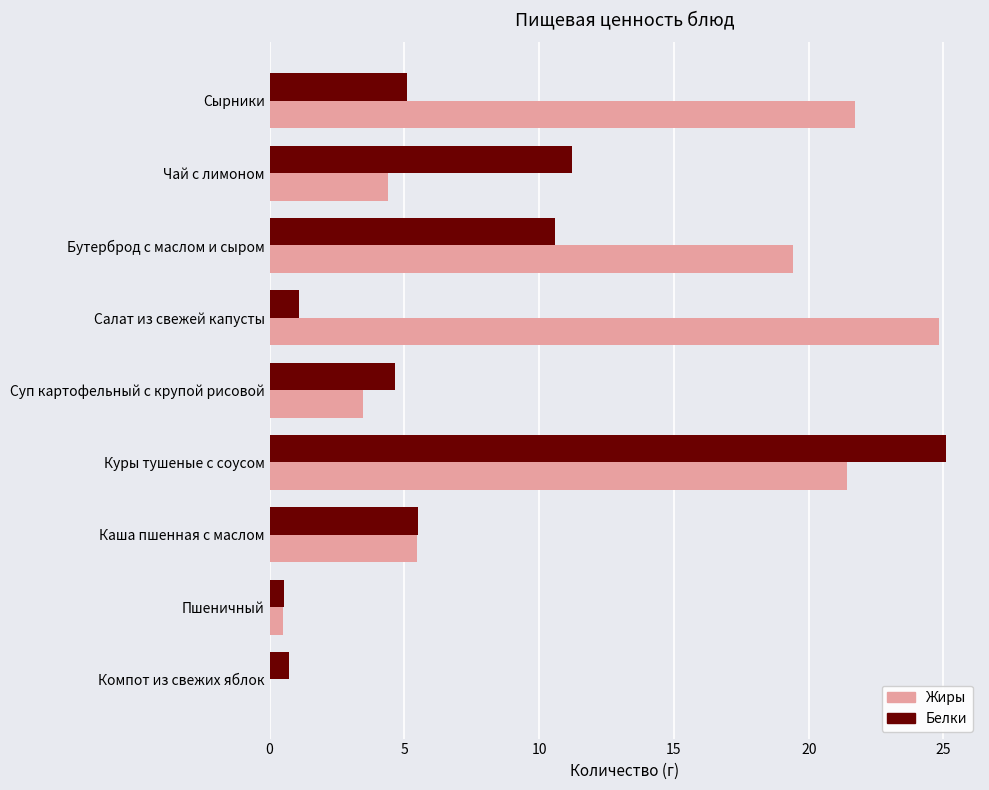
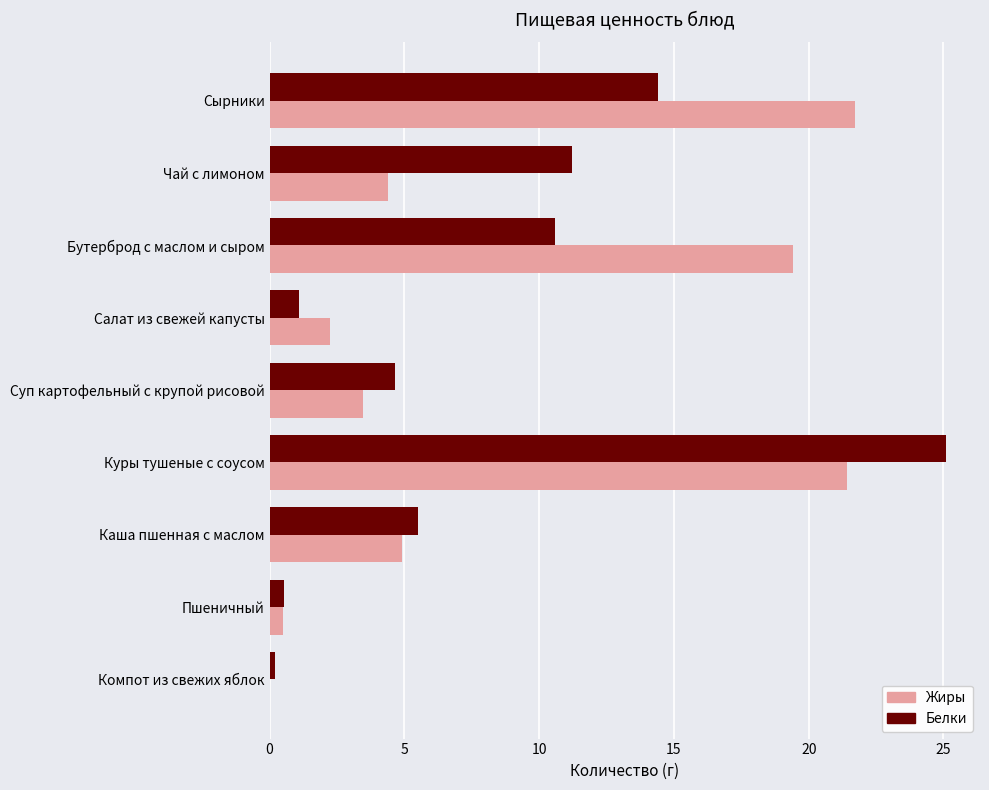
  {
    "Жиры": {
      "Сырники": 21.7,
      "Чай с лимоном": 4.4,
      "Бутерброд с маслом и сыром": 19.4,
-     "Салат из свежей капусты": 24.8,
+     "Салат из свежей капусты": 2.3,
      "Суп картофельный с крупой рисовой": 3.5,
      "Куры тушеные с соусом": 21.4,
-     "Каша пшенная с маслом": 5.5,
+     "Каша пшенная с маслом": 4.9,
      "Пшеничный": 0.5,
      "Компот из свежих яблок": 0.0
    },
    "Белки": {
-     "Сырники": 5.1,
+     "Сырники": 14.4,
      "Чай с лимоном": 11.2,
      "Бутерброд с маслом и сыром": 10.6,
      "Салат из свежей капусты": 1.1,
      "Суп картофельный с крупой рисовой": 4.6,
      "Куры тушеные с соусом": 25.1,
      "Каша пшенная с маслом": 5.5,
      "Пшеничный": 0.5,
-     "Компот из свежих яблок": 0.7
+     "Компот из свежих яблок": 0.2
    }
  }
